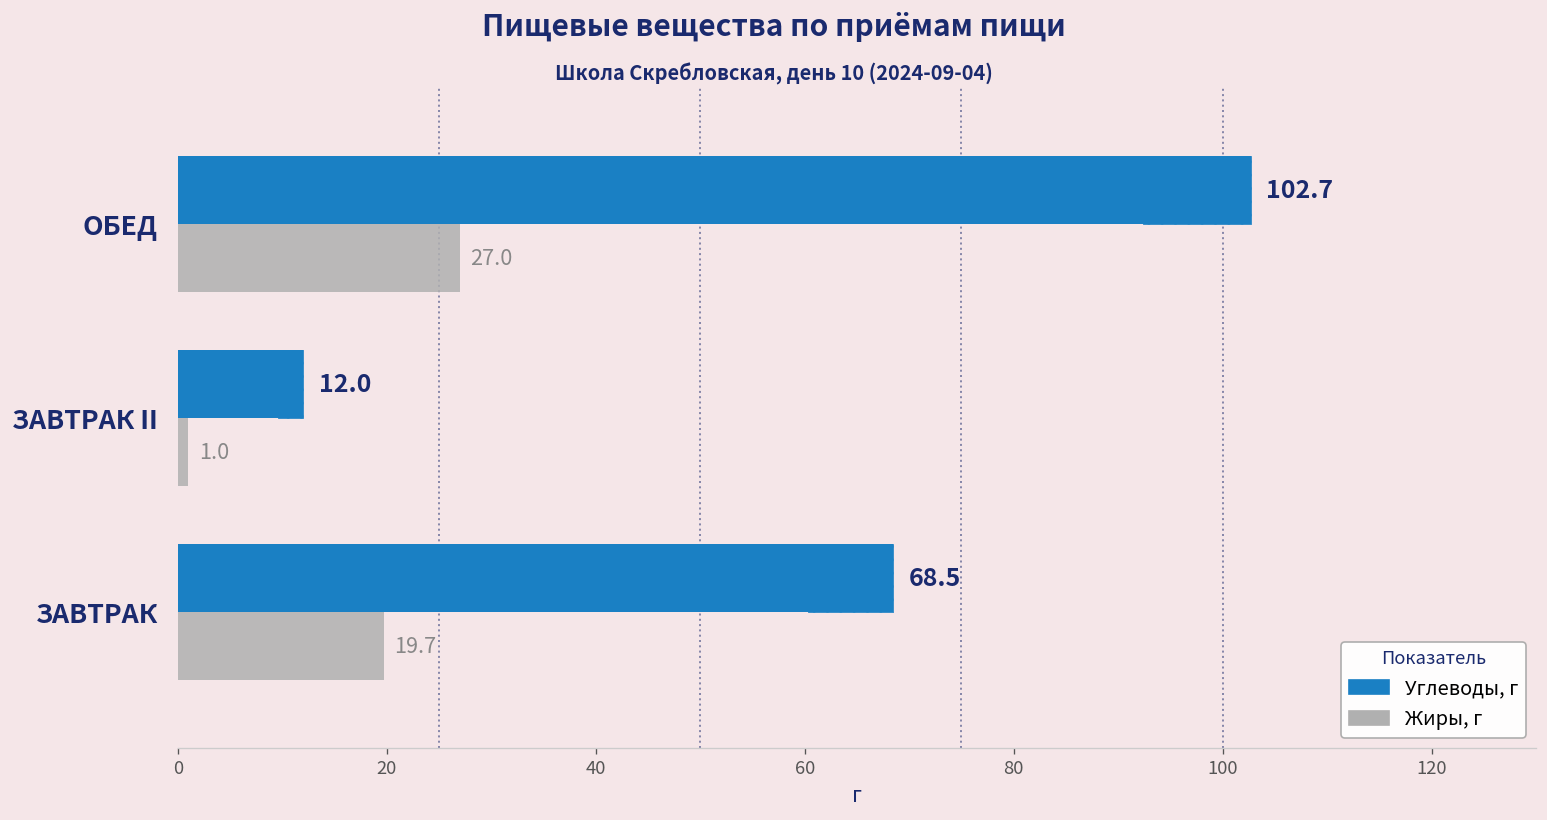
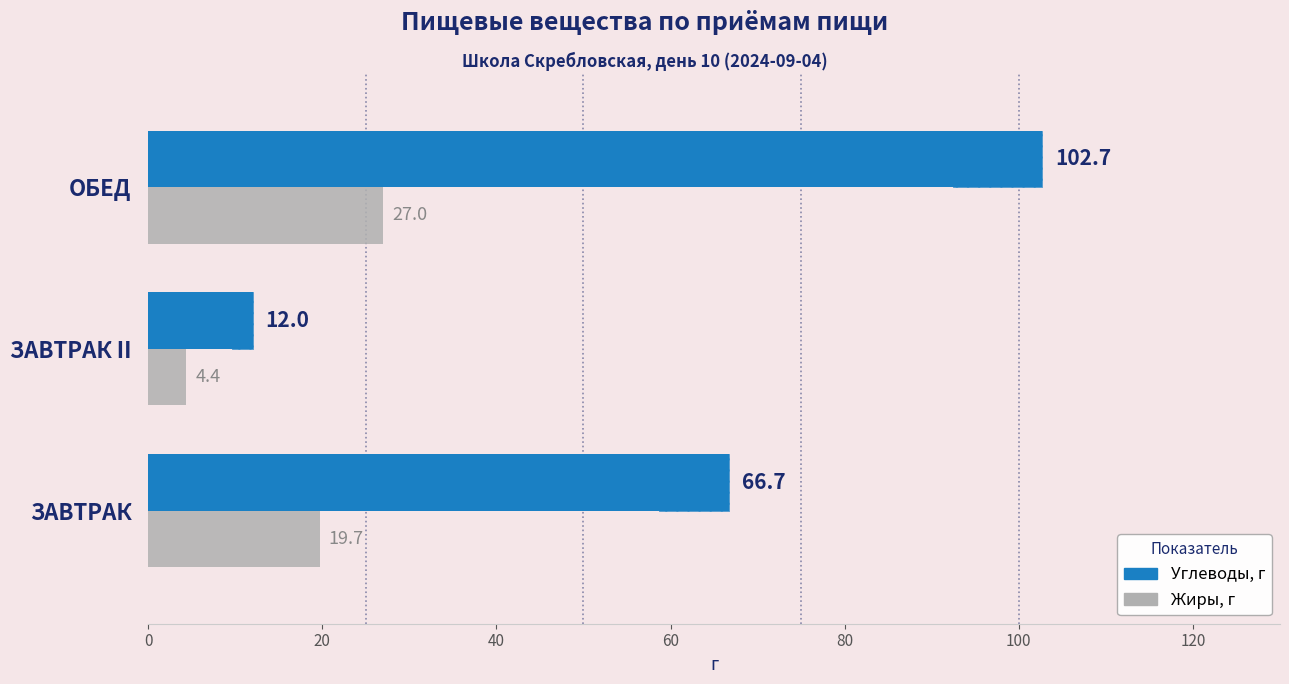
  {
    "Углеводы, г": {
      "ОБЕД": 102.7,
      "ЗАВТРАК II": 12.0,
-     "ЗАВТРАК": 68.5
+     "ЗАВТРАК": 66.7
    },
    "Жиры, г": {
      "ОБЕД": 27.0,
-     "ЗАВТРАК II": 1.0,
+     "ЗАВТРАК II": 4.4,
      "ЗАВТРАК": 19.7
    }
  }
